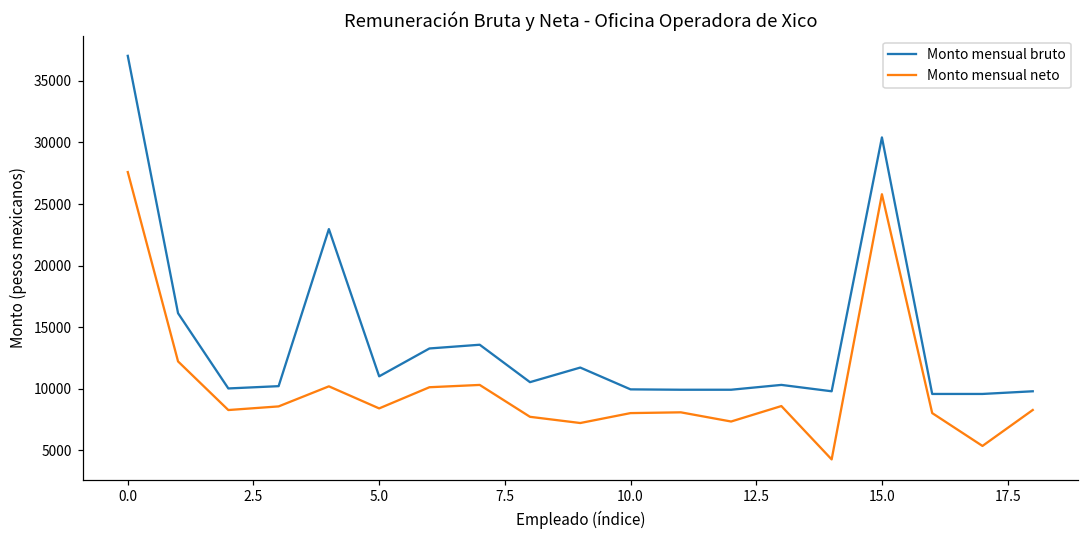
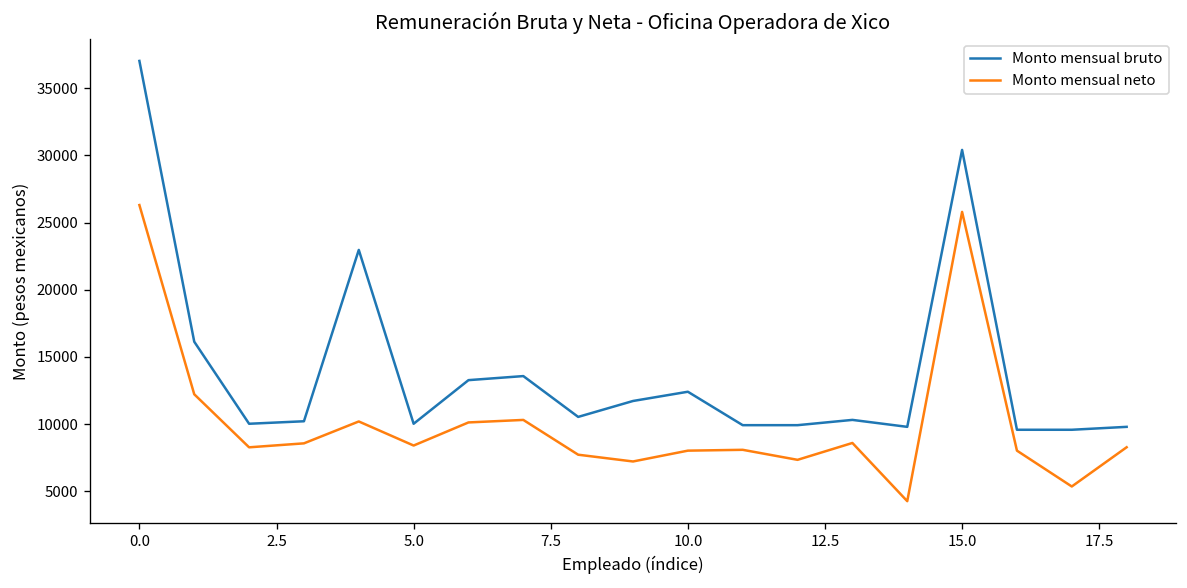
  {
    "Monto mensual bruto": {
      "0.0": 37000,
-     "5.0": 11000,
-     "10.0": 9900,
+     "5.0": 10000,
+     "10.0": 12400,
      "15.0": 30400
    },
    "Monto mensual neto": {
-     "0.0": 27600,
+     "0.0": 26300,
      "5.0": 8400,
      "10.0": 8000,
      "15.0": 25800
    }
  }
